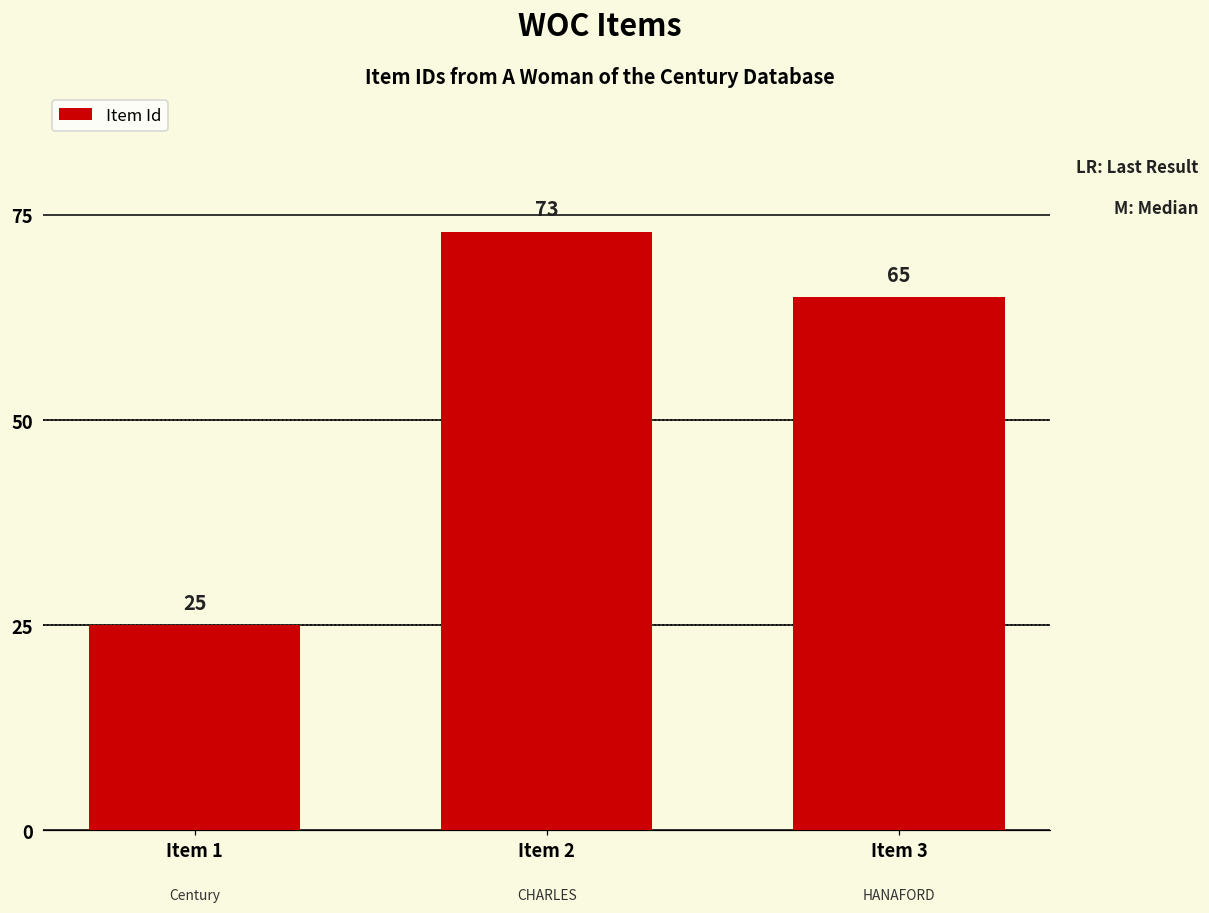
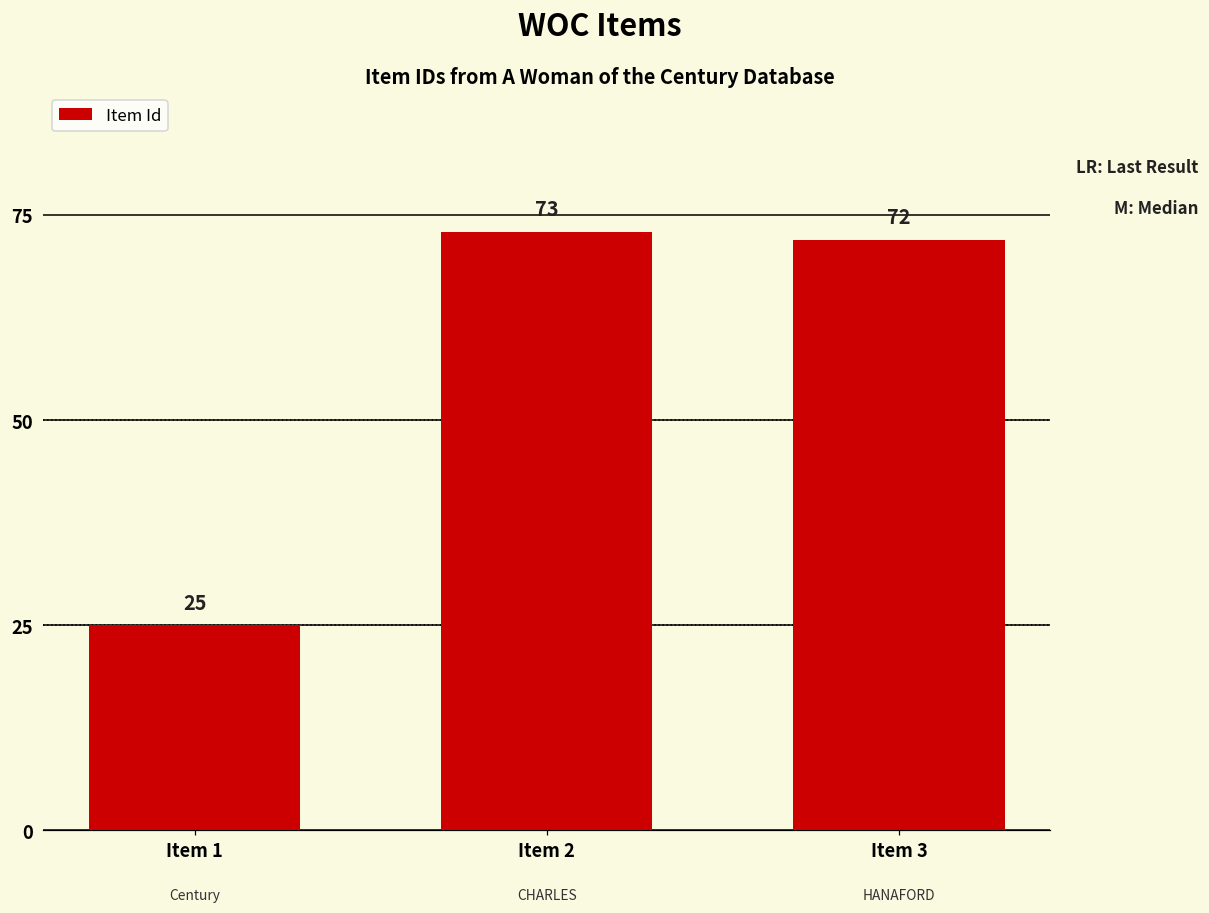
  {
    "Item 1": 25,
    "Item 2": 73,
-   "Item 3": 65
+   "Item 3": 72
  }
